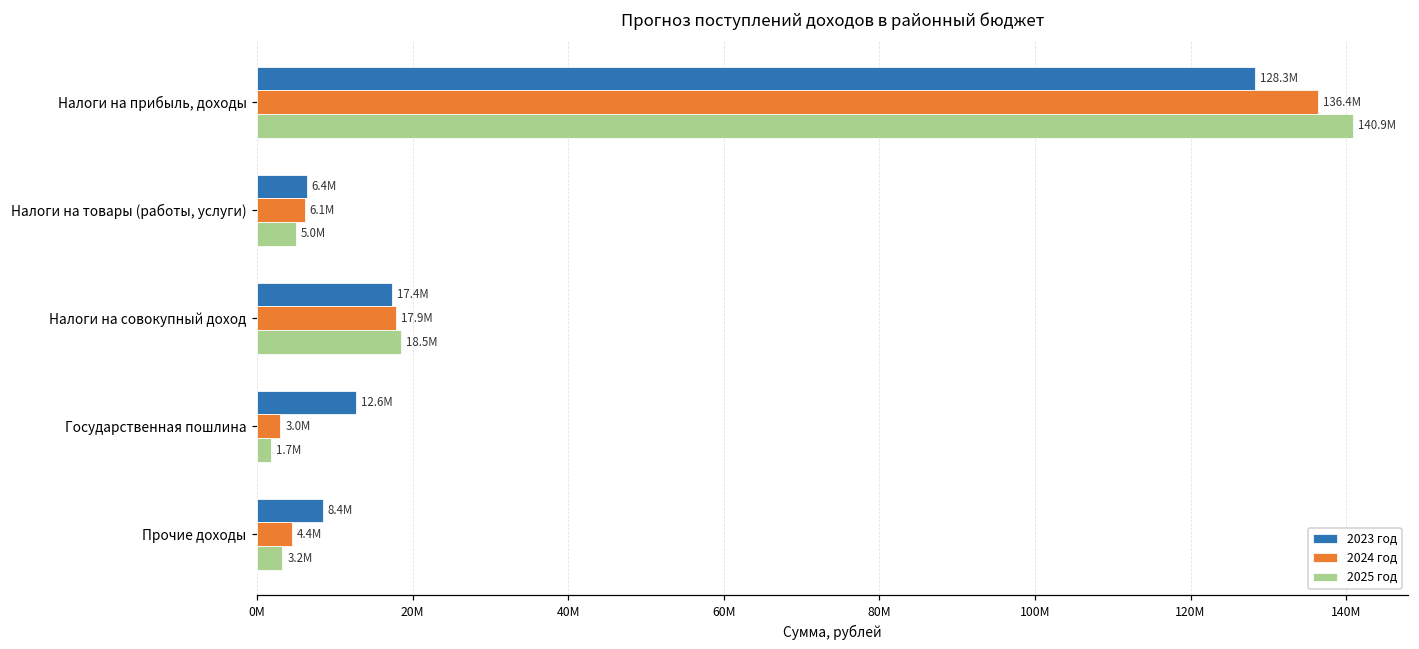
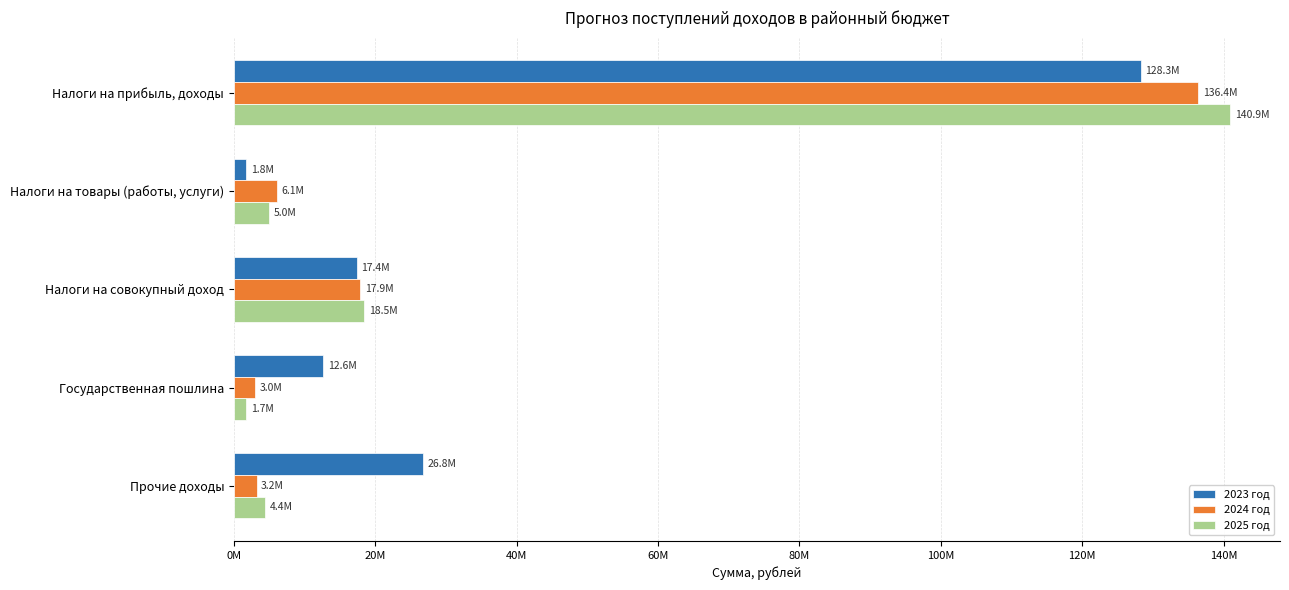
  {
    "2023 год": {
      "Налоги на прибыль, доходы": "128.3M",
-     "Налоги на товары (работы, услуги)": "6.4M",
+     "Налоги на товары (работы, услуги)": "1.8M",
      "Налоги на совокупный доход": "17.4M",
      "Государственная пошлина": "12.6M",
-     "Прочие доходы": "8.4M"
+     "Прочие доходы": "26.8M"
    },
    "2024 год": {
      "Налоги на прибыль, доходы": "136.4M",
      "Налоги на товары (работы, услуги)": "6.1M",
      "Налоги на совокупный доход": "17.9M",
      "Государственная пошлина": "3.0M",
-     "Прочие доходы": "4.4M"
+     "Прочие доходы": "3.2M"
    },
    "2025 год": {
      "Налоги на прибыль, доходы": "140.9M",
      "Налоги на товары (работы, услуги)": "5.0M",
      "Налоги на совокупный доход": "18.5M",
      "Государственная пошлина": "1.7M",
-     "Прочие доходы": "3.2M"
+     "Прочие доходы": "4.4M"
    }
  }
